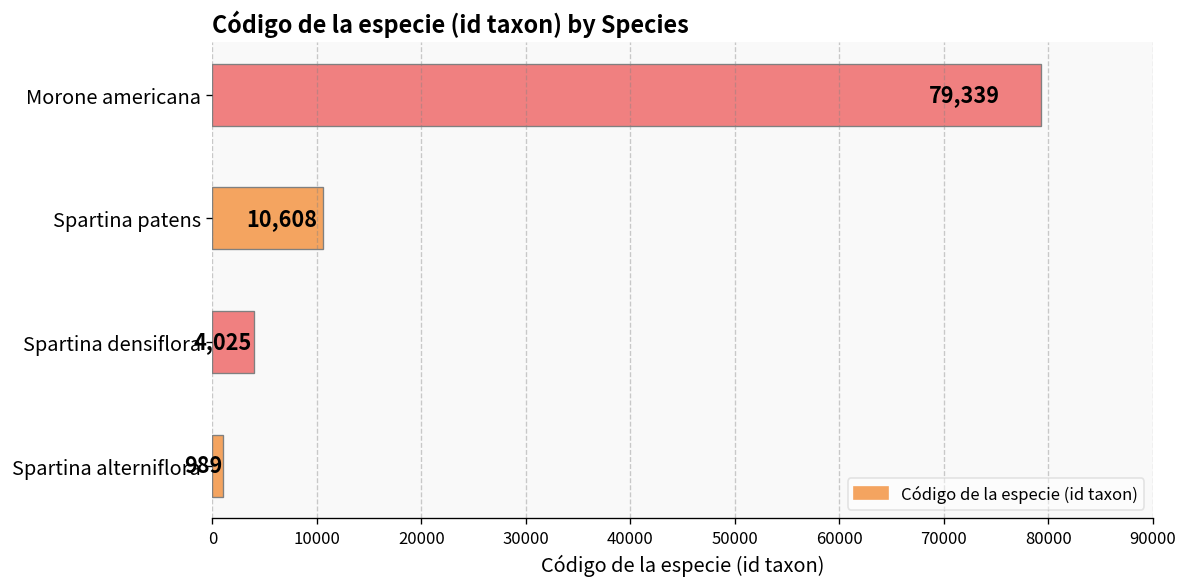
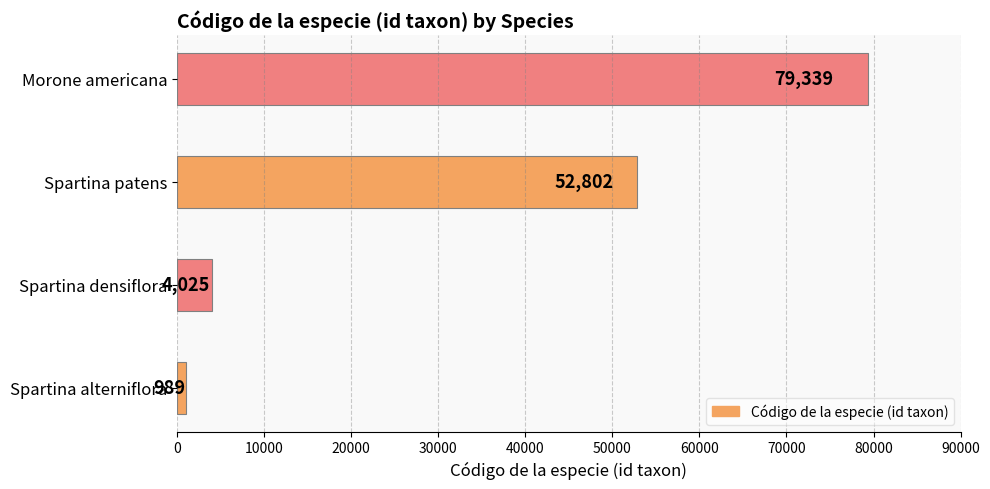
  {
    "Morone americana": "79,339",
-   "Spartina patens": "10,608",
+   "Spartina patens": "52,802",
    "Spartina densiflora": "4,025",
    "Spartina alterniflora": "989"
  }
